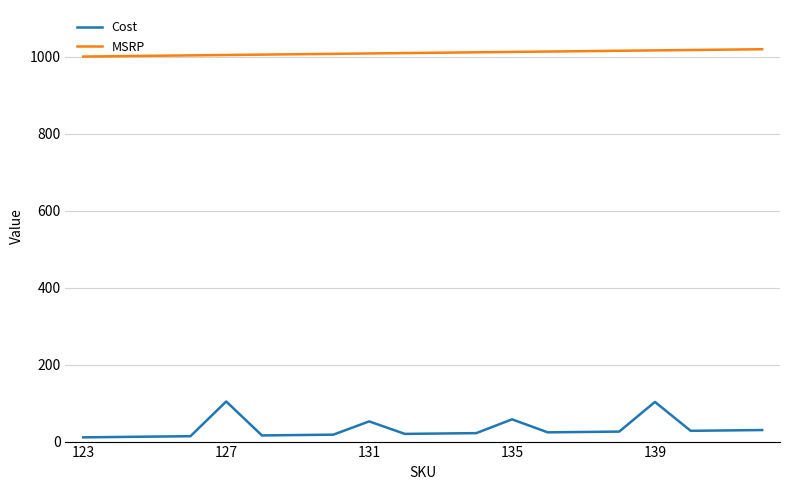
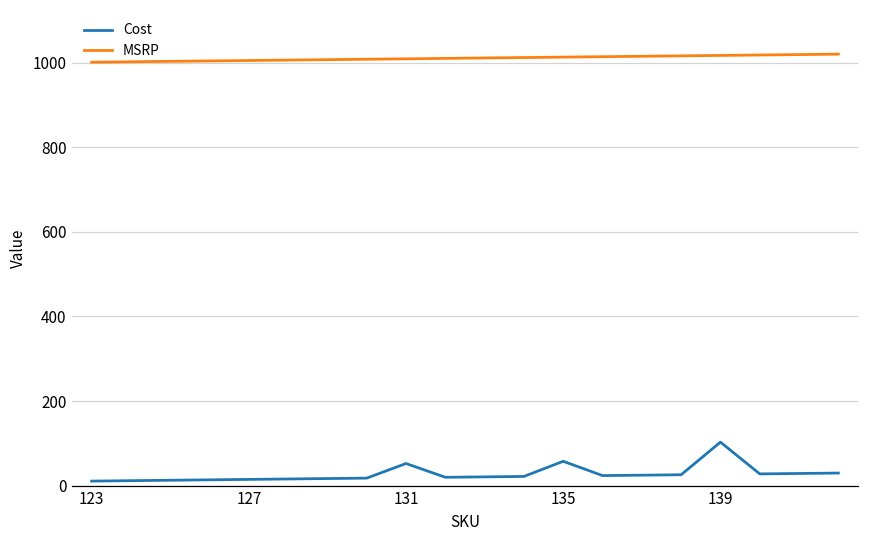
  {
    "Cost": {
      "123": 10,
-     "127": 100,
+     "127": 10,
      "131": 50,
      "135": 60,
      "139": 100
    },
    "MSRP": {
      "123": 1000,
      "127": 1000,
      "131": 1010,
      "135": 1010,
      "139": 1020
    }
  }
